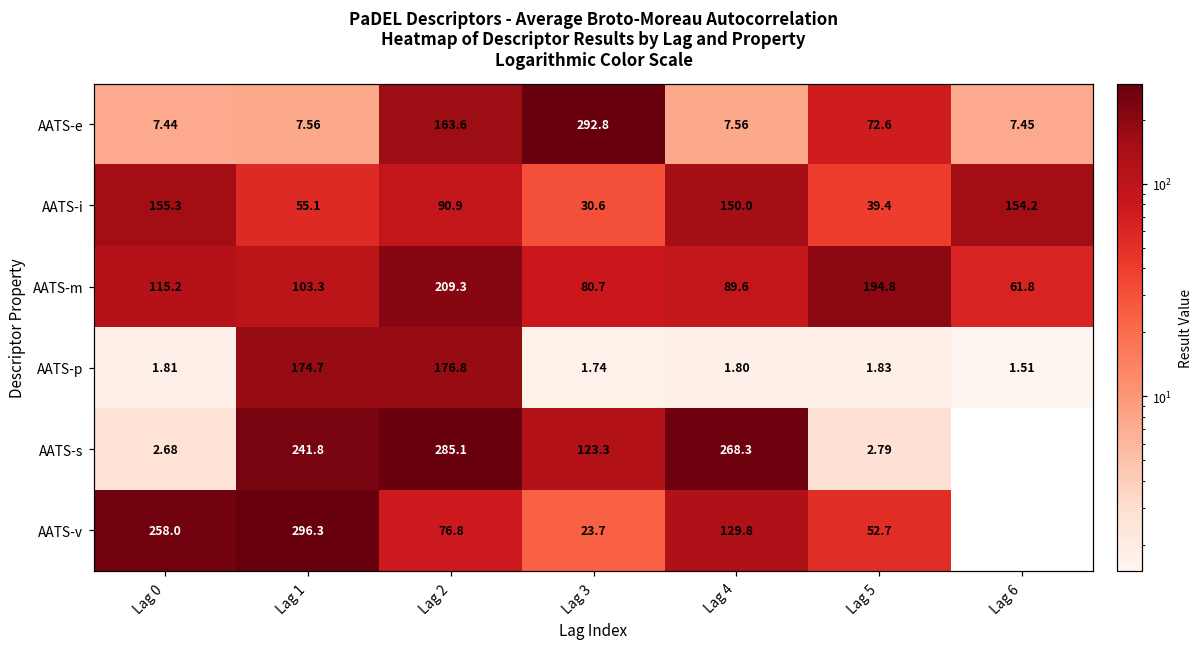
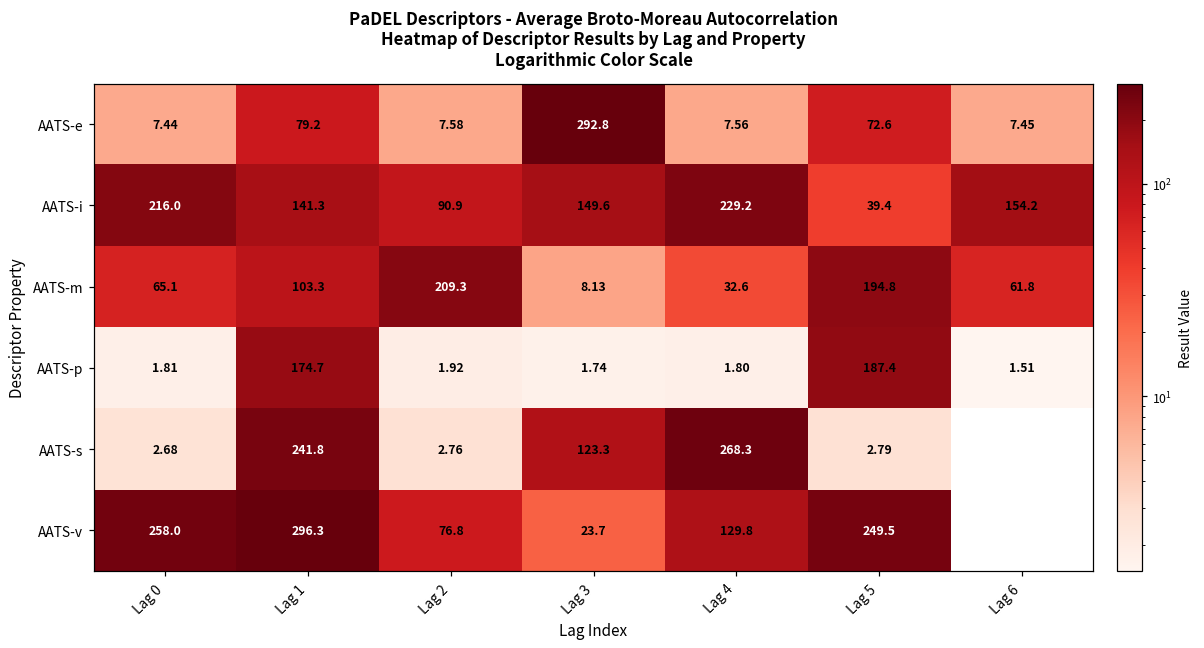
  {
    "AATS-e": {
      "Lag 0": 7.44,
-     "Lag 1": 7.56,
-     "Lag 2": 163.6,
+     "Lag 1": 79.2,
+     "Lag 2": 7.58,
      "Lag 3": 292.8,
      "Lag 4": 7.56,
      "Lag 5": 72.6,
      "Lag 6": 7.45
    },
    "AATS-i": {
-     "Lag 0": 155.3,
-     "Lag 1": 55.1,
+     "Lag 0": 216.0,
+     "Lag 1": 141.3,
      "Lag 2": 90.9,
-     "Lag 3": 30.6,
-     "Lag 4": 150.0,
+     "Lag 3": 149.6,
+     "Lag 4": 229.2,
      "Lag 5": 39.4,
      "Lag 6": 154.2
    },
    "AATS-m": {
-     "Lag 0": 115.2,
+     "Lag 0": 65.1,
      "Lag 1": 103.3,
      "Lag 2": 209.3,
-     "Lag 3": 80.7,
-     "Lag 4": 89.6,
+     "Lag 3": 8.13,
+     "Lag 4": 32.6,
      "Lag 5": 194.8,
      "Lag 6": 61.8
    },
    "AATS-p": {
      "Lag 0": 1.81,
      "Lag 1": 174.7,
-     "Lag 2": 176.8,
+     "Lag 2": 1.92,
      "Lag 3": 1.74,
      "Lag 4": 1.80,
-     "Lag 5": 1.83,
+     "Lag 5": 187.4,
      "Lag 6": 1.51
    },
    "AATS-s": {
      "Lag 0": 2.68,
      "Lag 1": 241.8,
-     "Lag 2": 285.1,
+     "Lag 2": 2.76,
      "Lag 3": 123.3,
      "Lag 4": 268.3,
      "Lag 5": 2.79
    },
    "AATS-v": {
      "Lag 0": 258.0,
      "Lag 1": 296.3,
      "Lag 2": 76.8,
      "Lag 3": 23.7,
      "Lag 4": 129.8,
-     "Lag 5": 52.7
+     "Lag 5": 249.5
    }
  }
